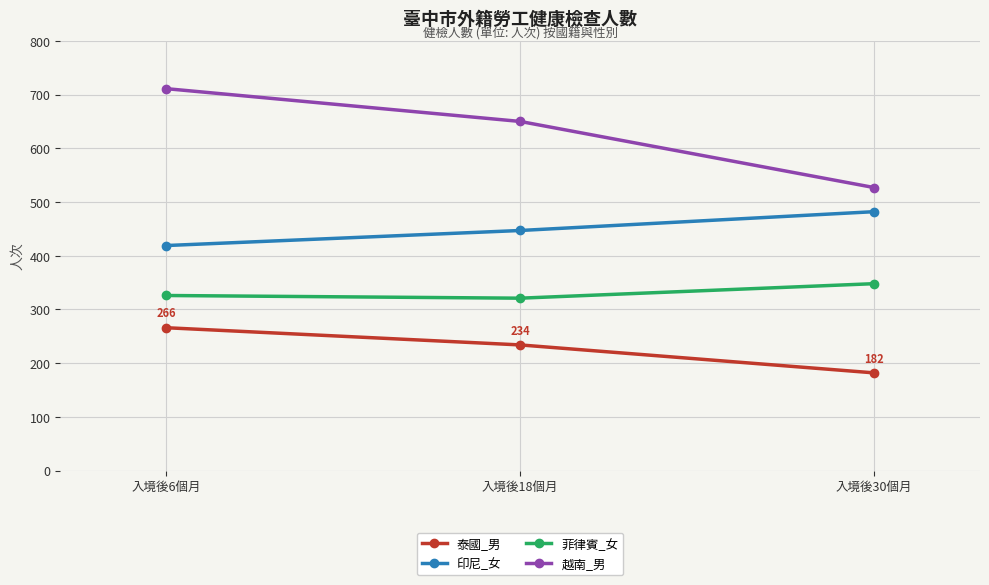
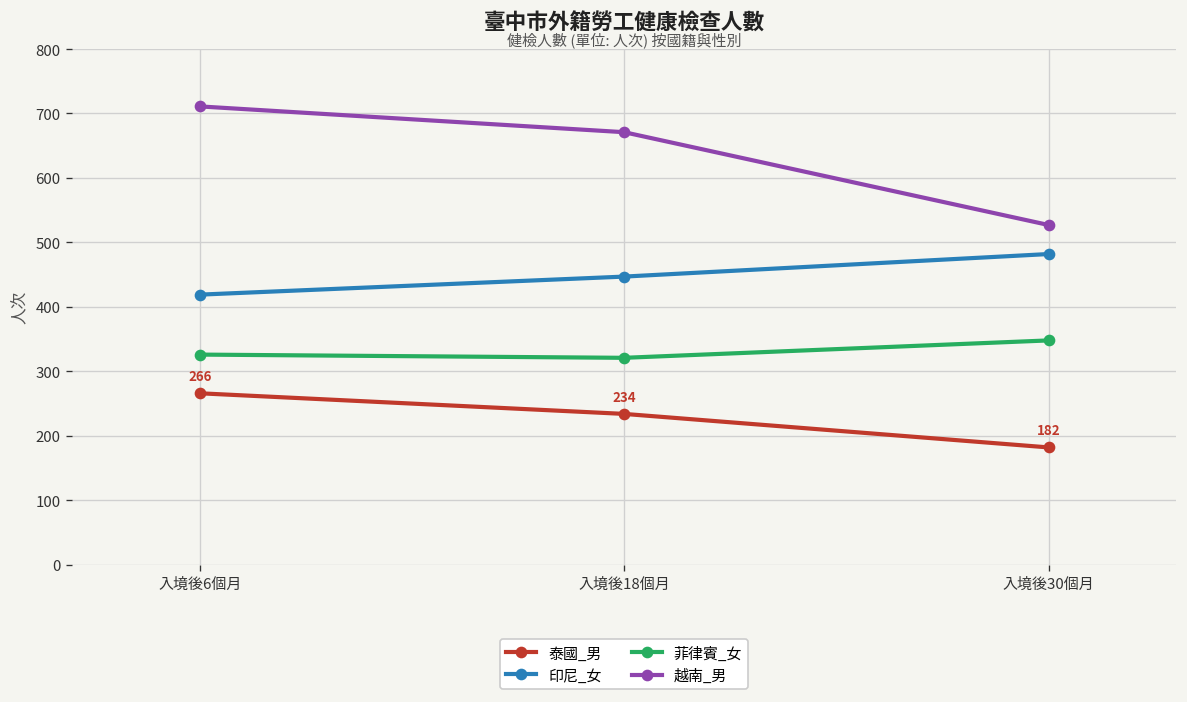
  {
    "泰國_男": {
      "入境後6個月": 266,
      "入境後18個月": 234,
      "入境後30個月": 182
    },
    "印尼_女": {
      "入境後6個月": 420,
      "入境後18個月": 450,
      "入境後30個月": 480
    },
    "菲律賓_女": {
      "入境後6個月": 330,
      "入境後18個月": 320,
      "入境後30個月": 350
    },
    "越南_男": {
      "入境後6個月": 710,
-     "入境後18個月": 650,
+     "入境後18個月": 670,
      "入境後30個月": 530
    }
  }
